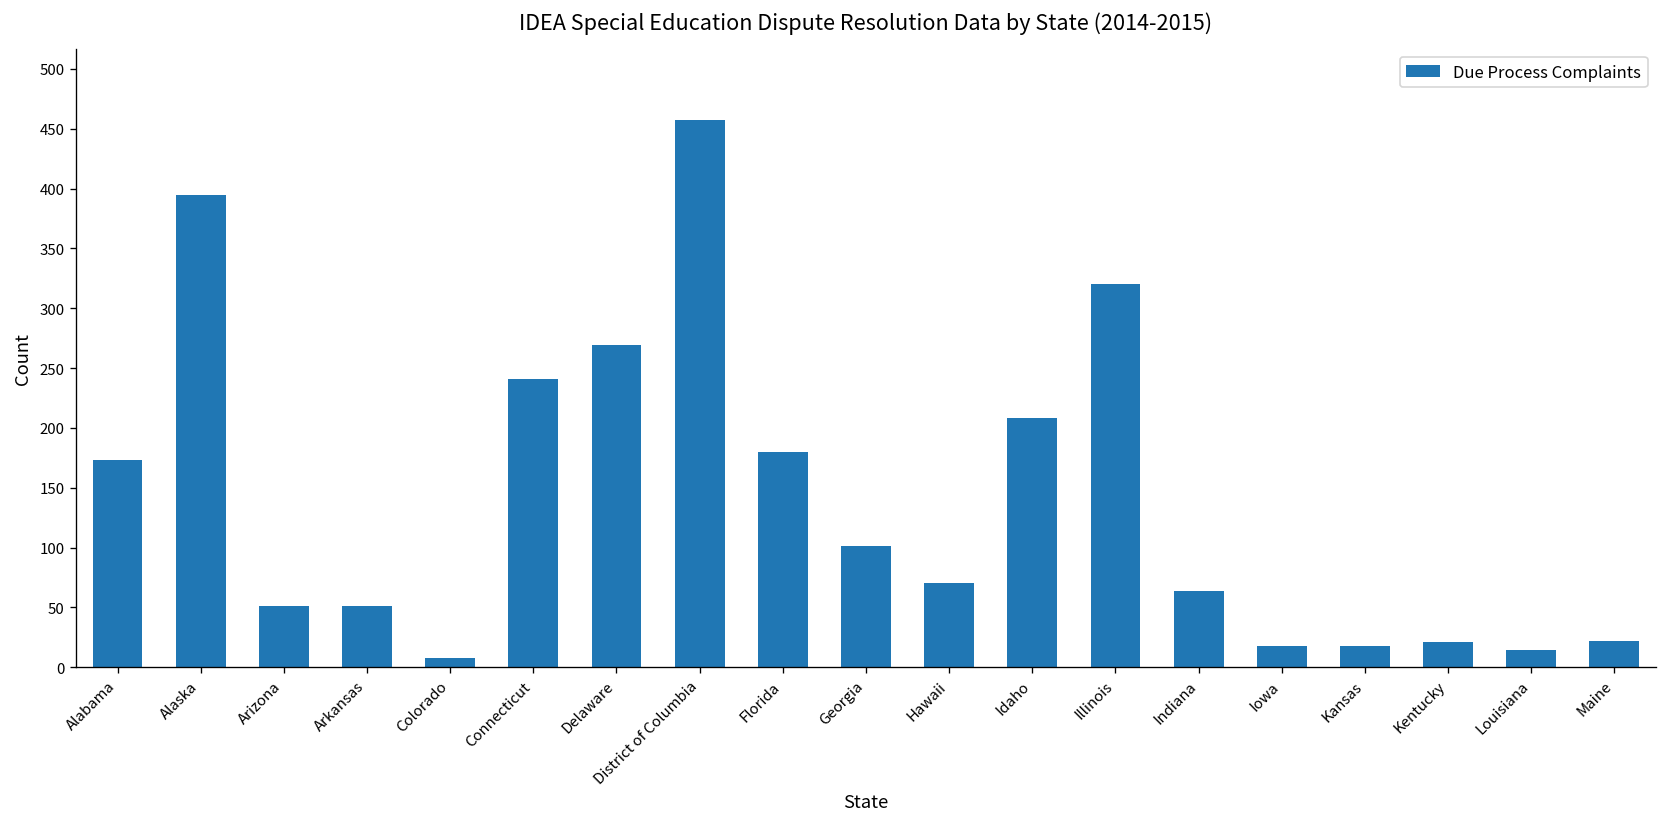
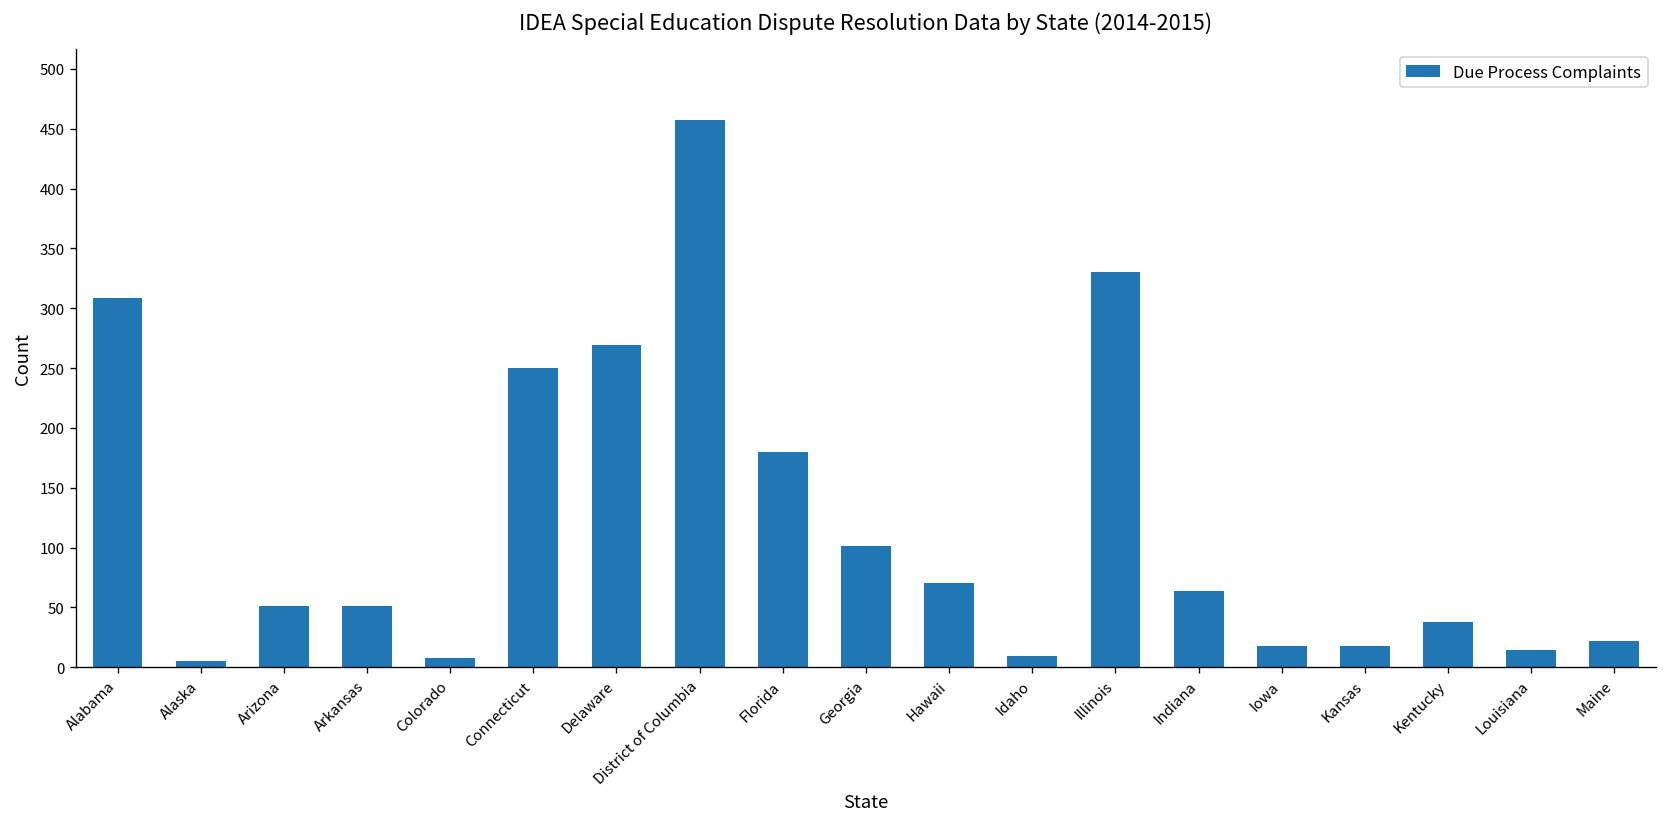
  {
-   "Alabama": 170,
-   "Alaska": 400,
+   "Alabama": 310,
+   "Alaska": 10,
    "Arizona": 50,
    "Arkansas": 50,
    "Colorado": 10,
-   "Connecticut": 240,
+   "Connecticut": 250,
    "Delaware": 270,
    "District of Columbia": 460,
    "Florida": 180,
    "Georgia": 100,
    "Hawaii": 70,
-   "Idaho": 210,
-   "Illinois": 320,
+   "Idaho": 10,
+   "Illinois": 330,
    "Indiana": 60,
    "Iowa": 20,
    "Kansas": 20,
-   "Kentucky": 20,
+   "Kentucky": 40,
    "Louisiana": 10,
    "Maine": 20
  }
